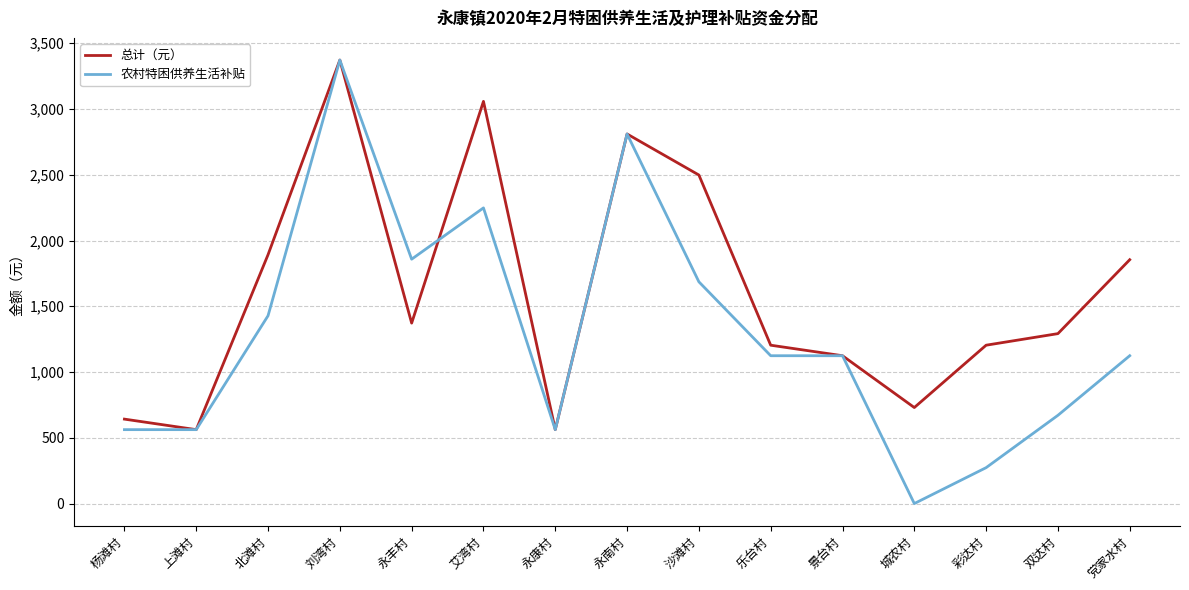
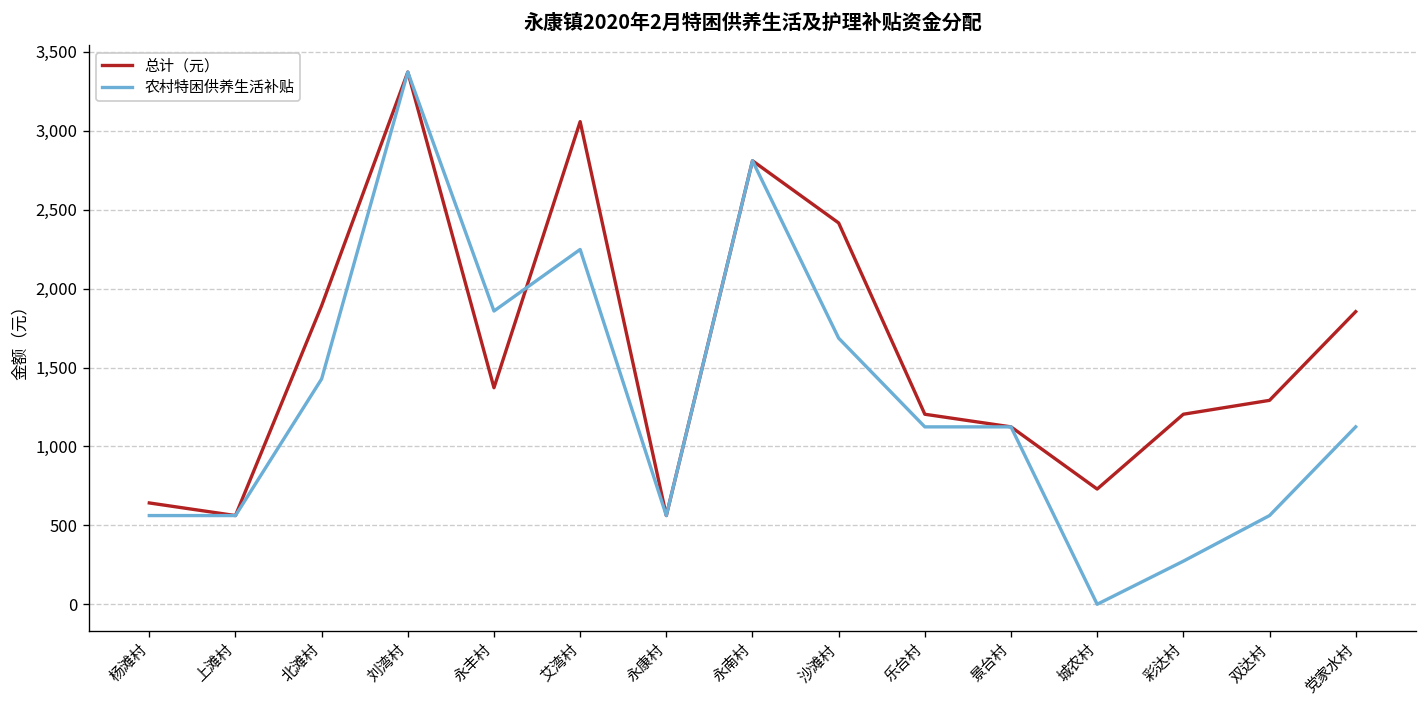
  {
    "总计（元）": {
      "杨滩村": "640",
      "北滩村": "1,890",
      "永丰村": "1,370",
      "艾湾村": "3,060",
-     "沙滩村": "2,500",
+     "沙滩村": "2,420",
      "乐台村": "1,200",
      "城农村": "730",
      "彩达村": "1,200",
      "双达村": "1,290",
      "党家水村": "1,850"
    },
    "农村特困供养生活补贴": {
      "杨滩村": "560",
      "北滩村": "1,430",
      "永丰村": "1,860",
      "艾湾村": "2,250",
      "沙滩村": "1,690",
      "乐台村": "1,120",
      "城农村": "0",
      "彩达村": "270",
-     "双达村": "670",
+     "双达村": "560",
      "党家水村": "1,120"
    }
  }
